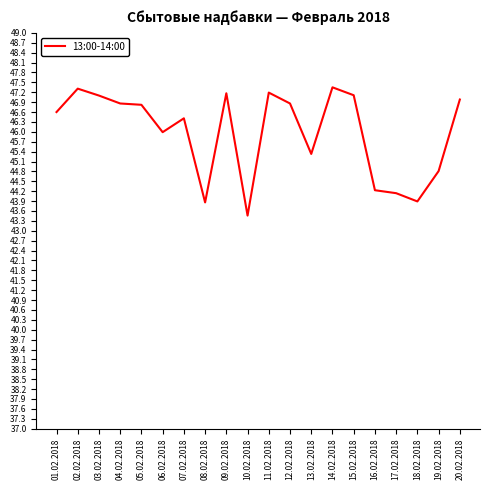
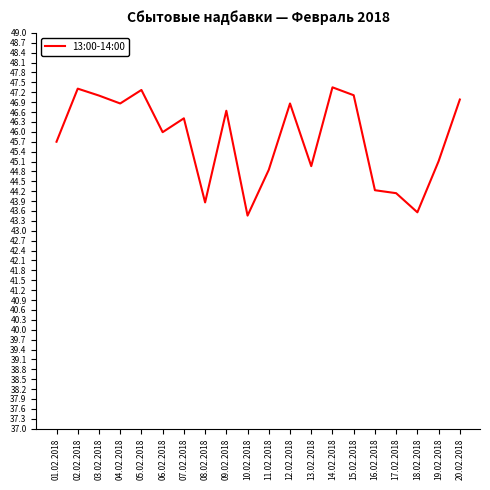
  {
-   "01.02.2018": 46.6,
+   "01.02.2018": 45.7,
    "02.02.2018": 47.3,
    "03.02.2018": 47.1,
    "04.02.2018": 46.9,
-   "05.02.2018": 46.8,
+   "05.02.2018": 47.3,
    "06.02.2018": 46.0,
    "07.02.2018": 46.4,
    "08.02.2018": 43.9,
-   "09.02.2018": 47.2,
+   "09.02.2018": 46.6,
    "10.02.2018": 43.5,
-   "11.02.2018": 47.2,
+   "11.02.2018": 44.9,
    "12.02.2018": 46.9,
-   "13.02.2018": 45.3,
+   "13.02.2018": 45.0,
    "14.02.2018": 47.4,
    "15.02.2018": 47.1,
    "16.02.2018": 44.2,
    "17.02.2018": 44.1,
-   "18.02.2018": 43.9,
-   "19.02.2018": 44.8,
+   "18.02.2018": 43.6,
+   "19.02.2018": 45.1,
    "20.02.2018": 47.0
  }
